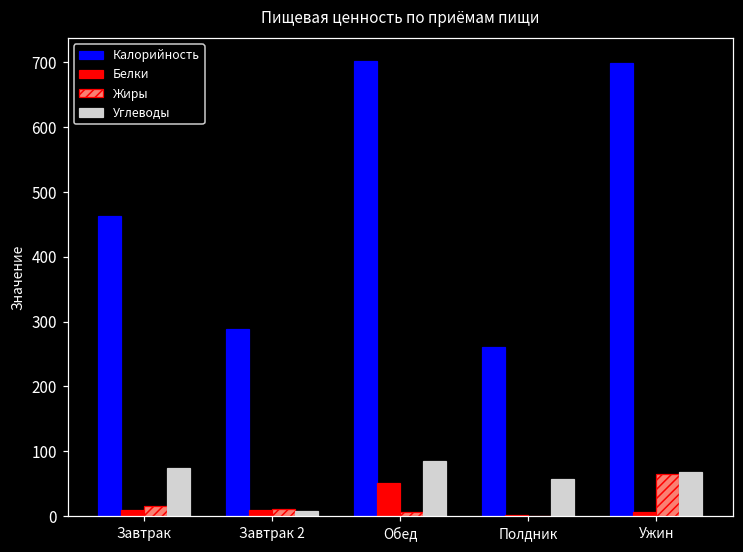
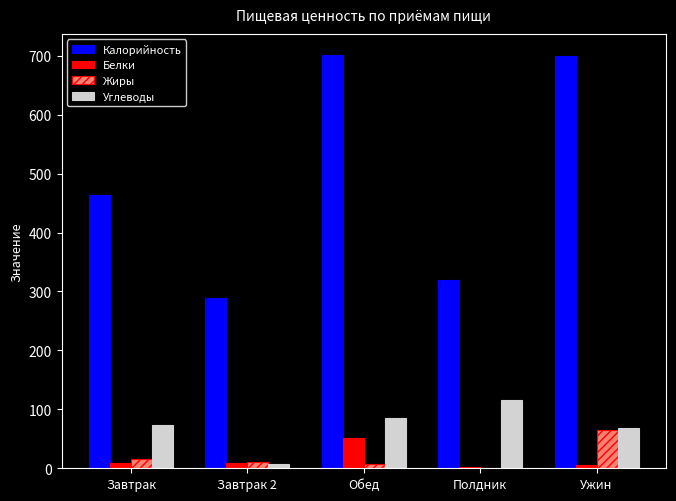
  {
    "Калорийность": {
      "Завтрак": 460,
      "Завтрак 2": 290,
      "Обед": 700,
-     "Полдник": 260,
+     "Полдник": 320,
      "Ужин": 700
    },
    "Белки": {
      "Завтрак": 10,
      "Завтрак 2": 10,
      "Обед": 50,
      "Ужин": 10
    },
    "Жиры": {
      "Завтрак": 20,
      "Завтрак 2": 10,
      "Обед": 10,
      "Полдник": 0,
      "Ужин": 60
    },
    "Углеводы": {
      "Завтрак": 70,
      "Завтрак 2": 10,
      "Обед": 80,
-     "Полдник": 60,
+     "Полдник": 120,
      "Ужин": 70
    }
  }
